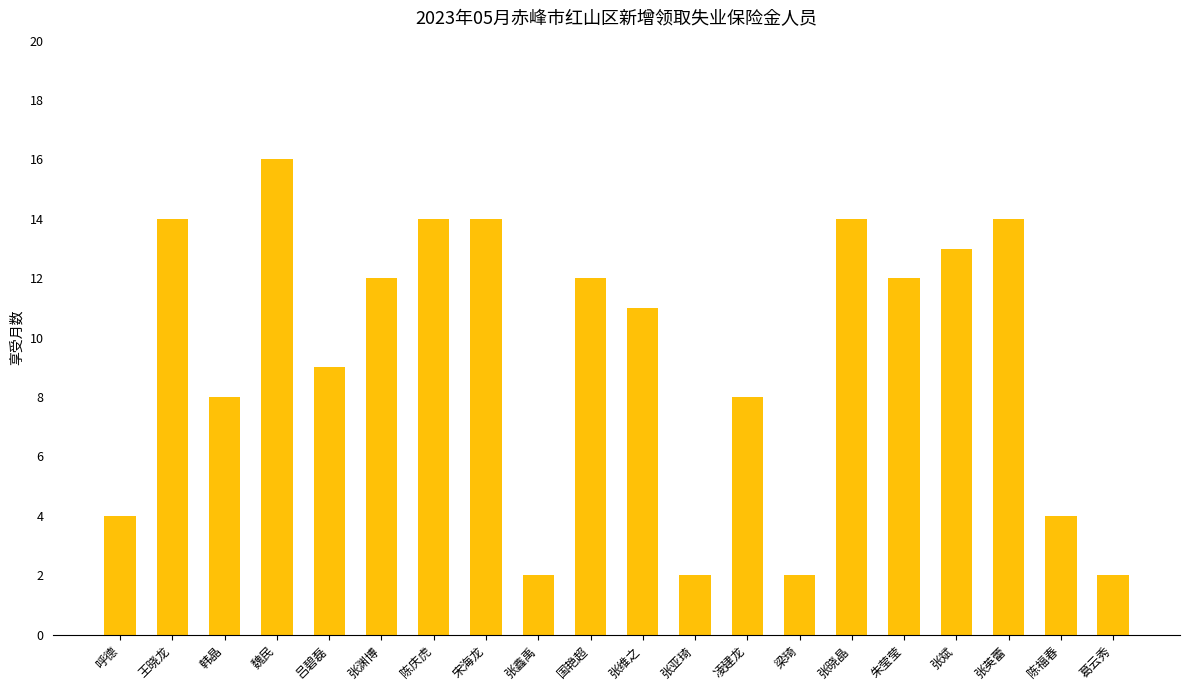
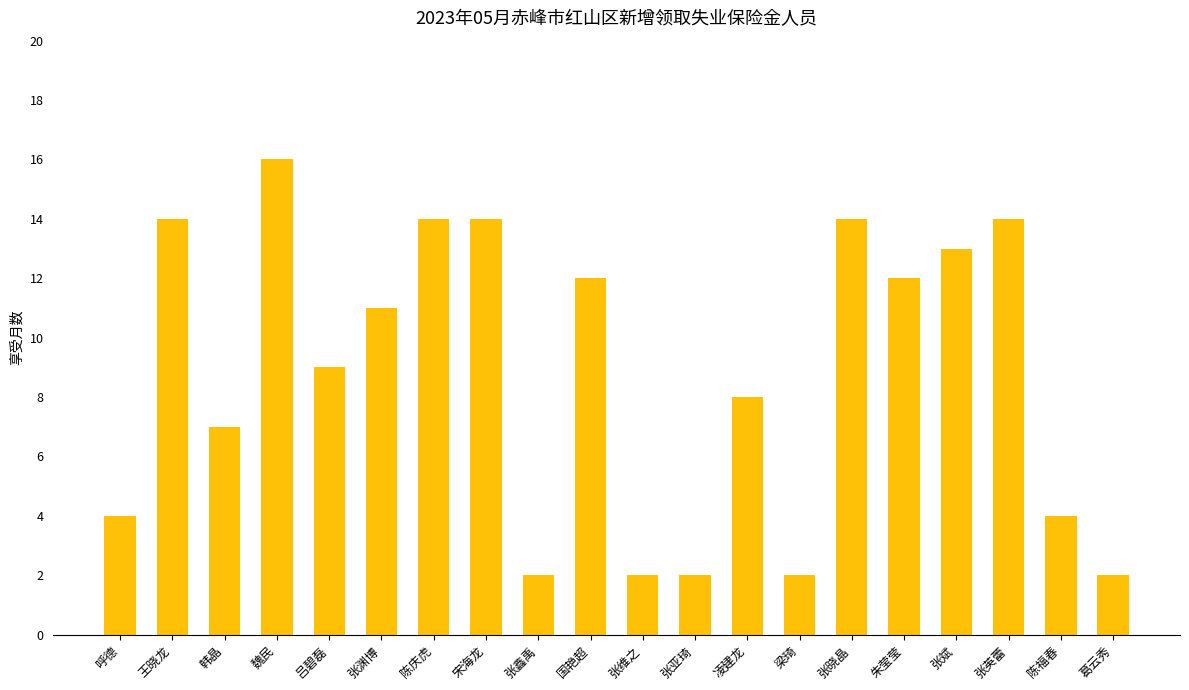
  {
    "呼德": 4,
    "王晓龙": 14,
-   "韩晶": 8,
+   "韩晶": 7,
    "魏民": 16,
    "吕碧磊": 9,
-   "张渊博": 12,
+   "张渊博": 11,
    "陈庆虎": 14,
    "宋海龙": 14,
    "张鑫禹": 2,
    "国艳超": 12,
-   "张维之": 11,
+   "张维之": 2,
    "张亚琦": 2,
    "凌建龙": 8,
    "梁琦": 2,
    "张晓晶": 14,
    "朱莹莹": 12,
    "张斌": 13,
    "张英蕾": 14,
    "陈福春": 4,
    "葛云秀": 2
  }
